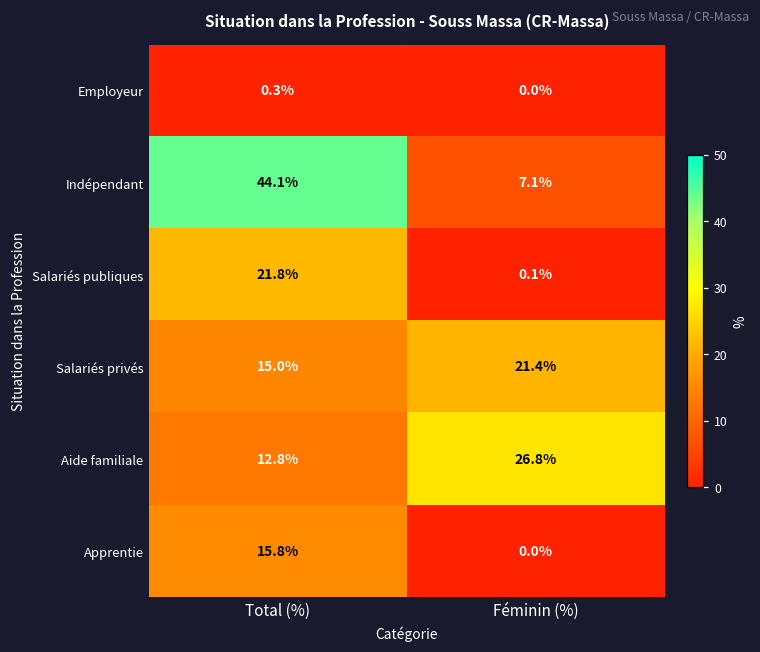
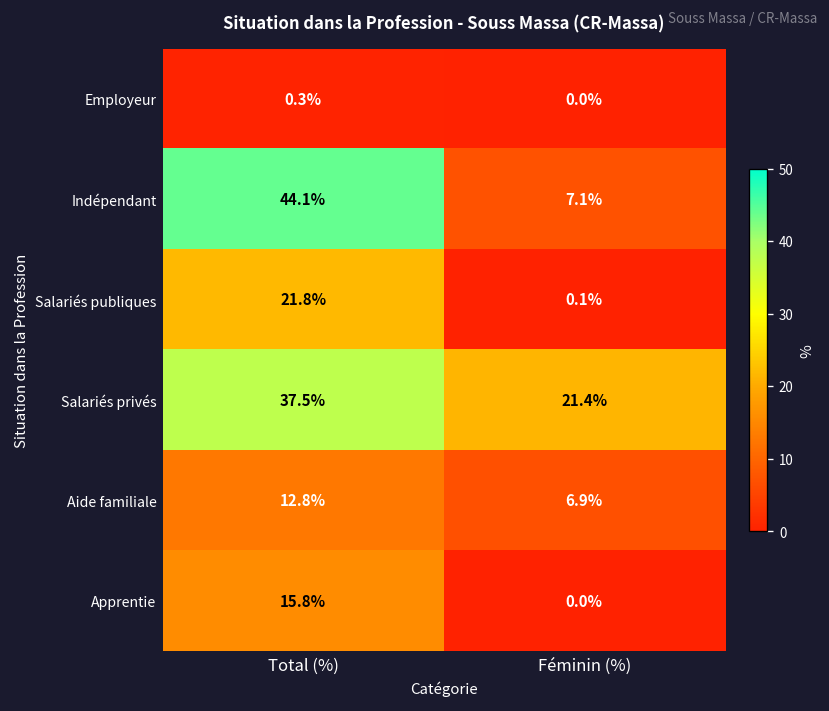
  {
    "Employeur": {
      "Total (%)": "0.3%",
      "Féminin (%)": "0.0%"
    },
    "Indépendant": {
      "Total (%)": "44.1%",
      "Féminin (%)": "7.1%"
    },
    "Salariés publiques": {
      "Total (%)": "21.8%",
      "Féminin (%)": "0.1%"
    },
    "Salariés privés": {
-     "Total (%)": "15.0%",
+     "Total (%)": "37.5%",
      "Féminin (%)": "21.4%"
    },
    "Aide familiale": {
      "Total (%)": "12.8%",
-     "Féminin (%)": "26.8%"
+     "Féminin (%)": "6.9%"
    },
    "Apprentie": {
      "Total (%)": "15.8%",
      "Féminin (%)": "0.0%"
    }
  }
